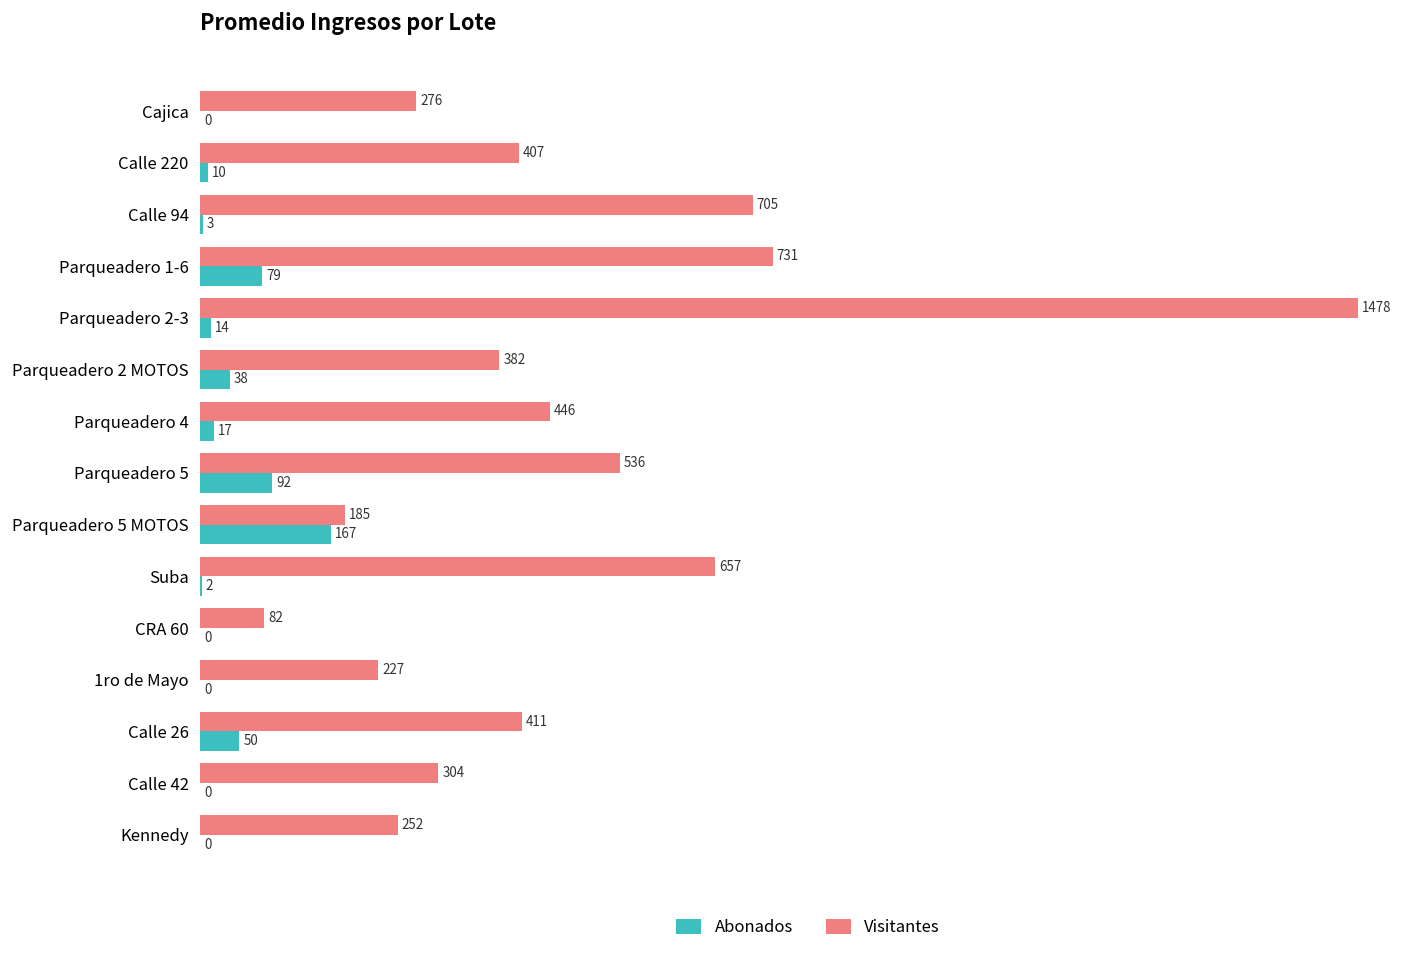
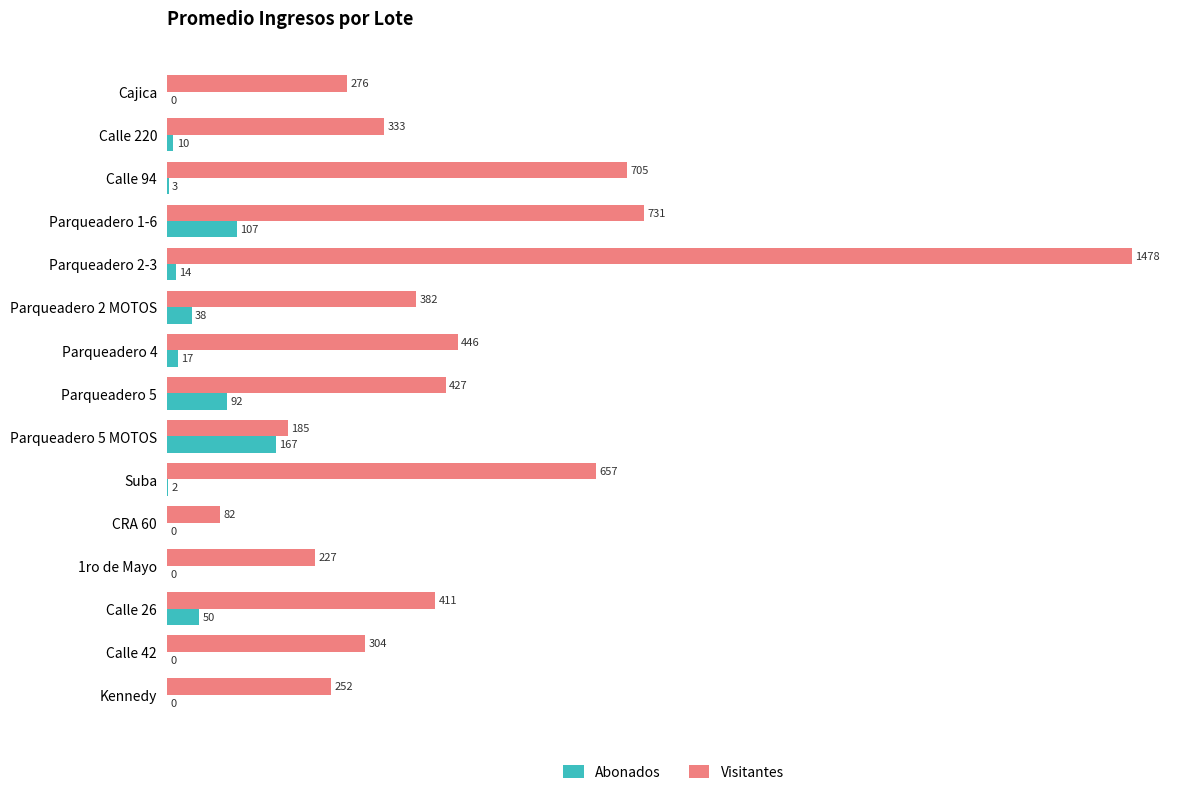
  {
    "Abonados": {
      "Cajica": 0,
      "Calle 220": 10,
      "Calle 94": 3,
-     "Parqueadero 1-6": 79,
+     "Parqueadero 1-6": 107,
      "Parqueadero 2-3": 14,
      "Parqueadero 2 MOTOS": 38,
      "Parqueadero 4": 17,
      "Parqueadero 5": 92,
      "Parqueadero 5 MOTOS": 167,
      "Suba": 2,
      "CRA 60": 0,
      "1ro de Mayo": 0,
      "Calle 26": 50,
      "Calle 42": 0,
      "Kennedy": 0
    },
    "Visitantes": {
      "Cajica": 276,
-     "Calle 220": 407,
+     "Calle 220": 333,
      "Calle 94": 705,
      "Parqueadero 1-6": 731,
      "Parqueadero 2-3": 1478,
      "Parqueadero 2 MOTOS": 382,
      "Parqueadero 4": 446,
-     "Parqueadero 5": 536,
+     "Parqueadero 5": 427,
      "Parqueadero 5 MOTOS": 185,
      "Suba": 657,
      "CRA 60": 82,
      "1ro de Mayo": 227,
      "Calle 26": 411,
      "Calle 42": 304,
      "Kennedy": 252
    }
  }
